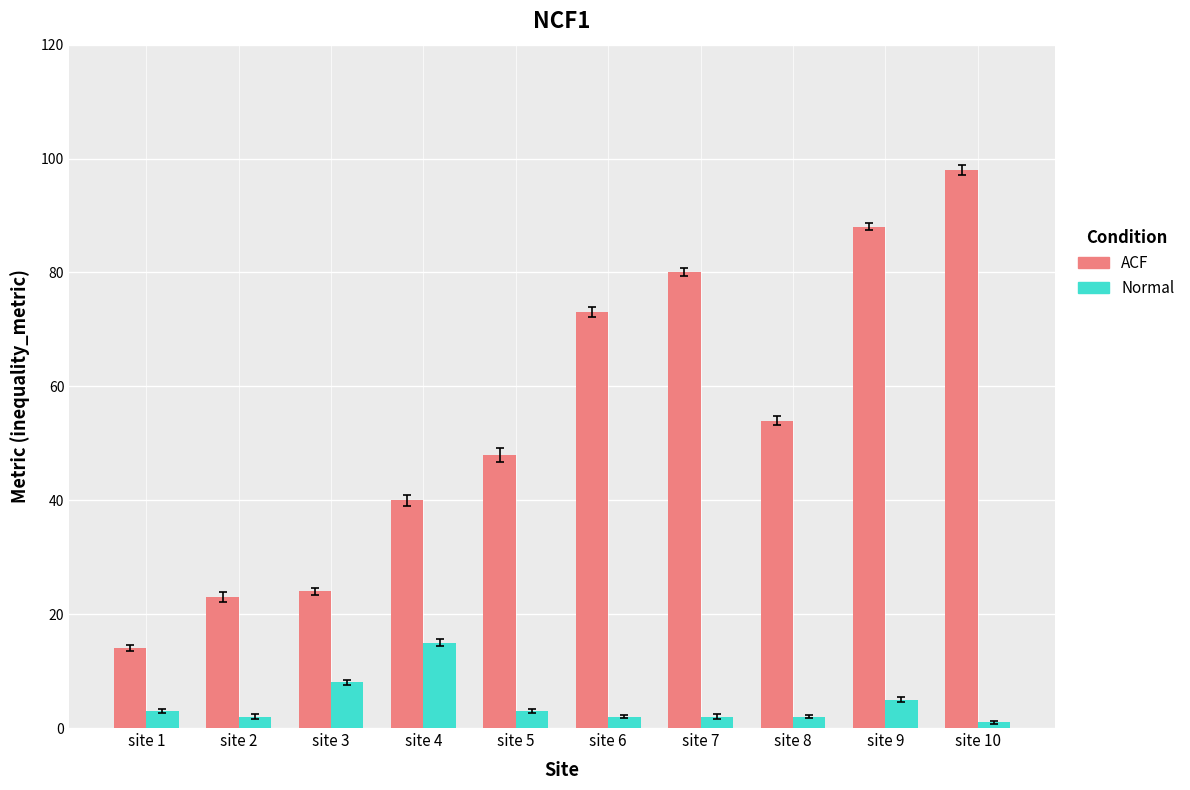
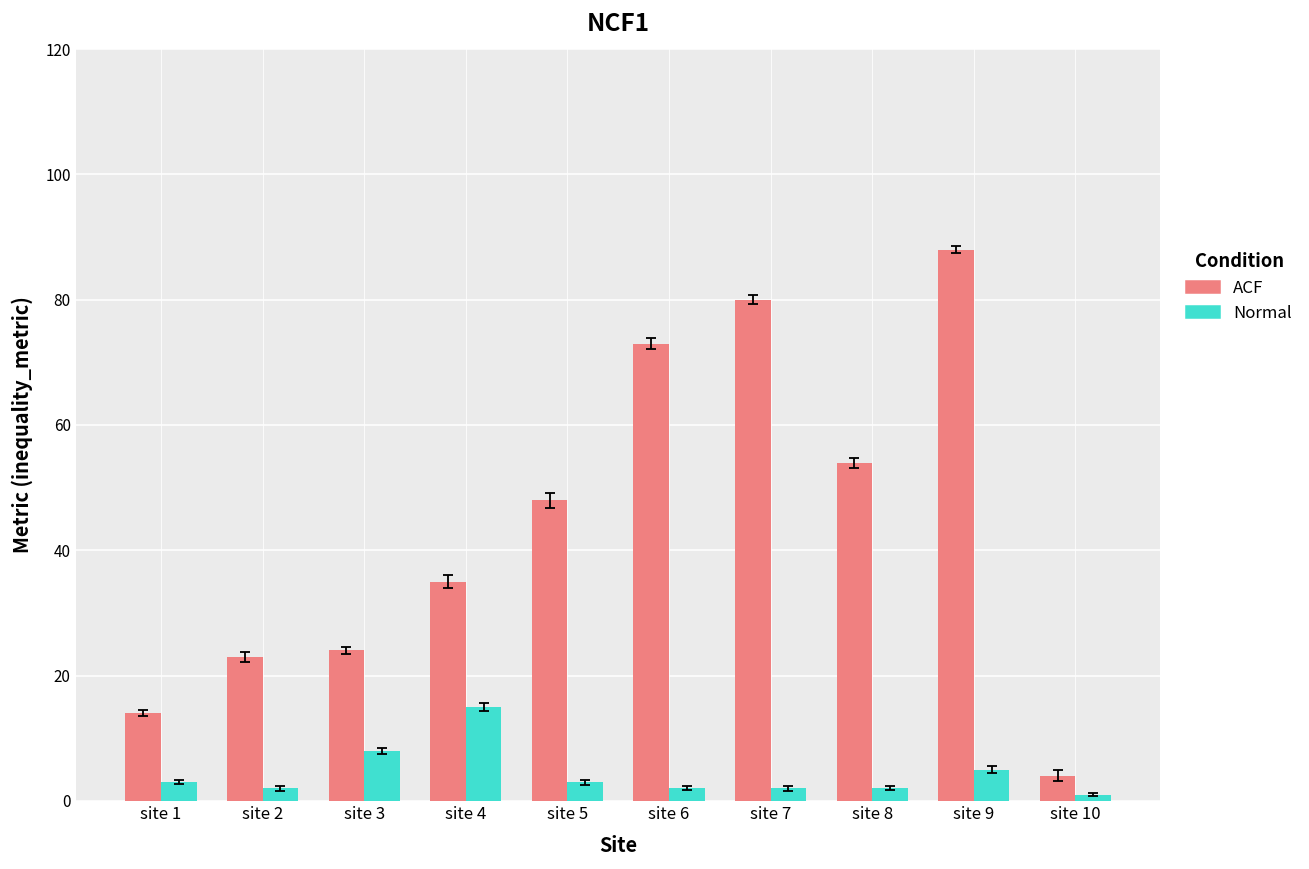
  {
    "ACF": {
      "site 1": 14,
      "site 2": 23,
      "site 3": 24,
-     "site 4": 40,
+     "site 4": 35,
      "site 5": 48,
      "site 6": 73,
      "site 7": 80,
      "site 8": 54,
      "site 9": 88,
-     "site 10": 98
+     "site 10": 4
    },
    "Normal": {
      "site 1": 3,
      "site 2": 2,
      "site 3": 8,
      "site 4": 15,
      "site 5": 3,
      "site 6": 2,
      "site 7": 2,
      "site 8": 2,
      "site 9": 5,
      "site 10": 1
    }
  }
